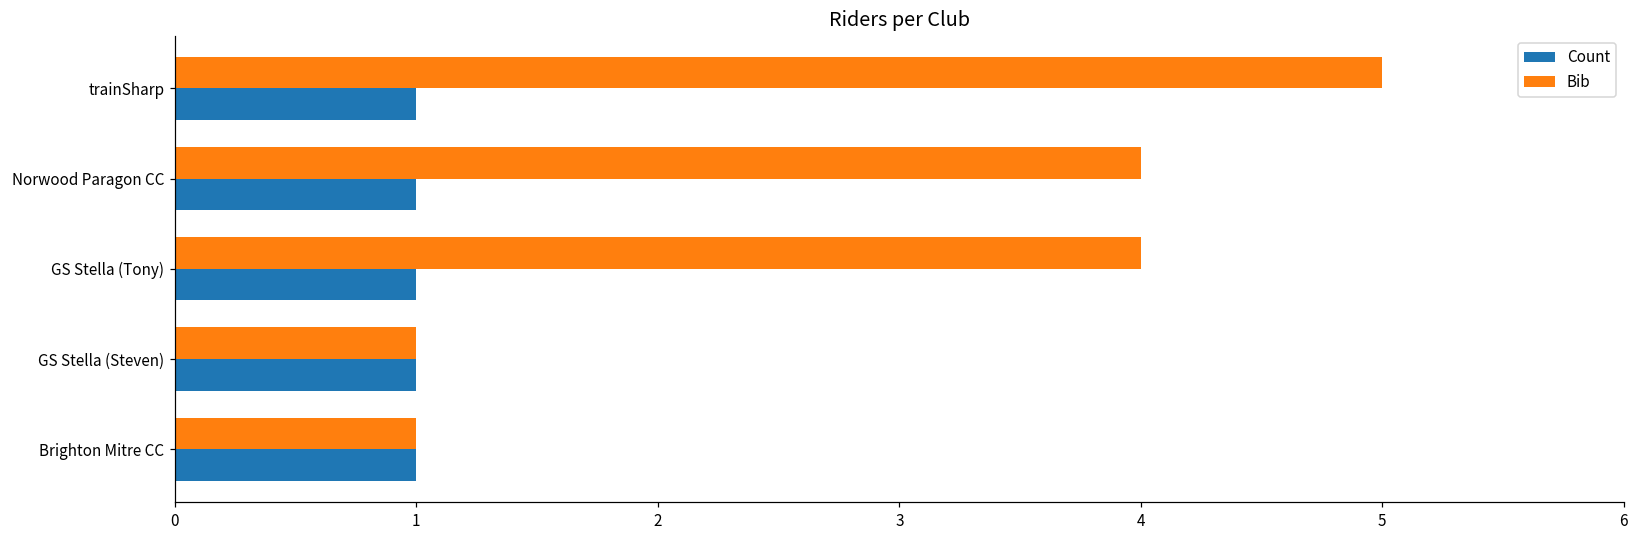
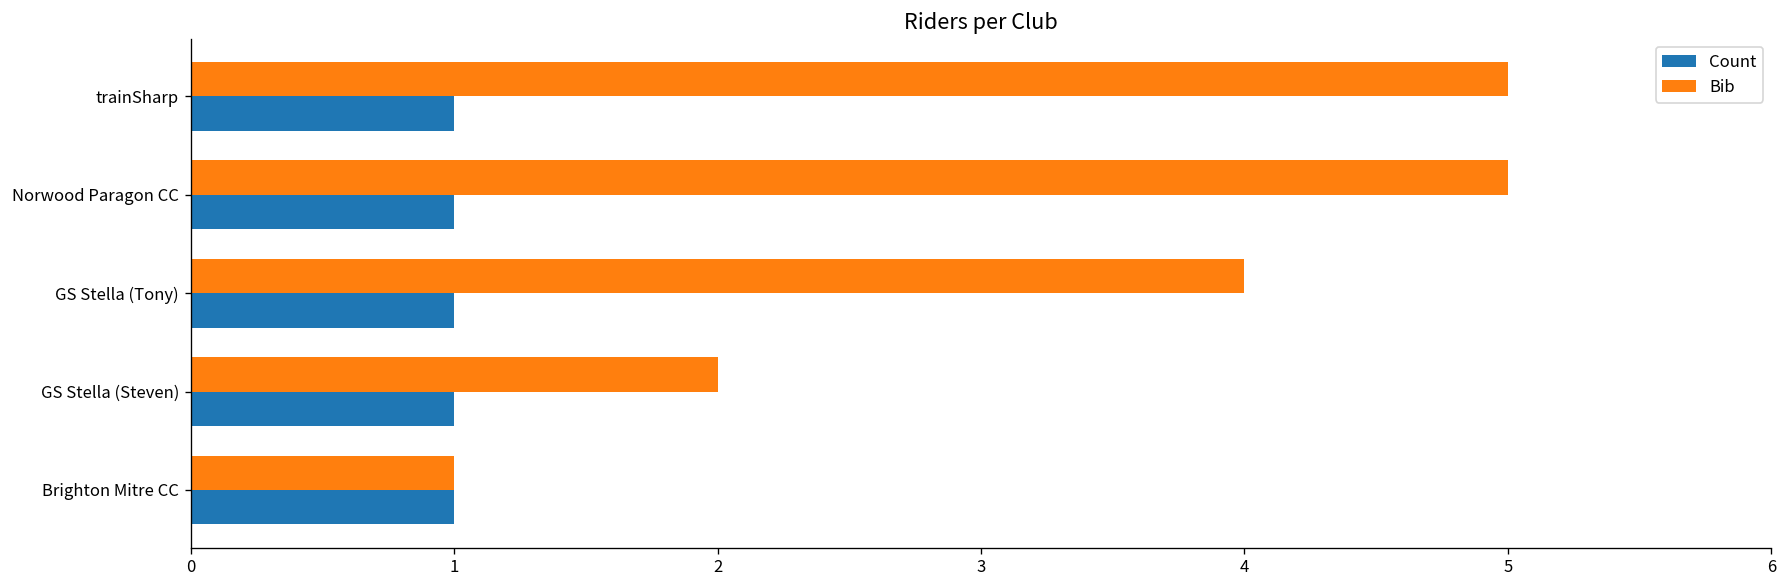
  {
    "Count": {
      "trainSharp": 1,
      "Norwood Paragon CC": 1,
      "GS Stella (Tony)": 1,
      "GS Stella (Steven)": 1,
      "Brighton Mitre CC": 1
    },
    "Bib": {
      "trainSharp": 5,
-     "Norwood Paragon CC": 4,
+     "Norwood Paragon CC": 5,
      "GS Stella (Tony)": 4,
-     "GS Stella (Steven)": 1,
+     "GS Stella (Steven)": 2,
      "Brighton Mitre CC": 1
    }
  }
